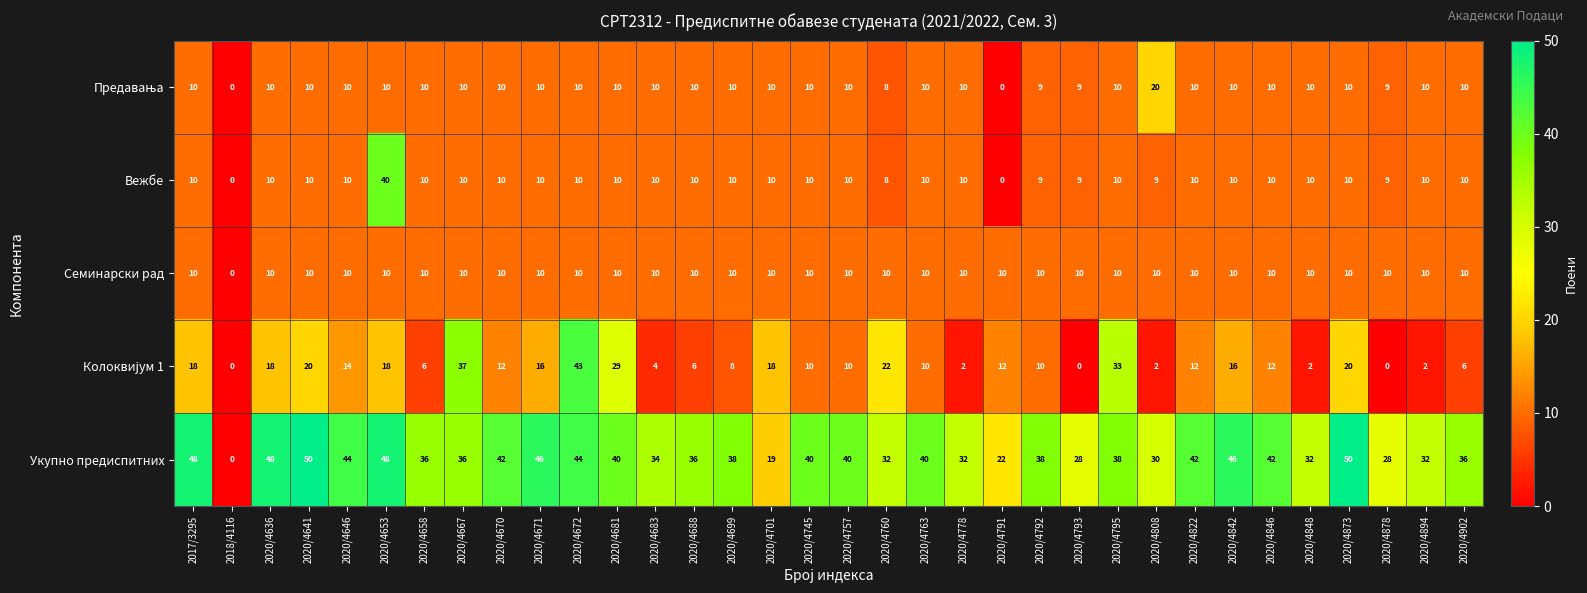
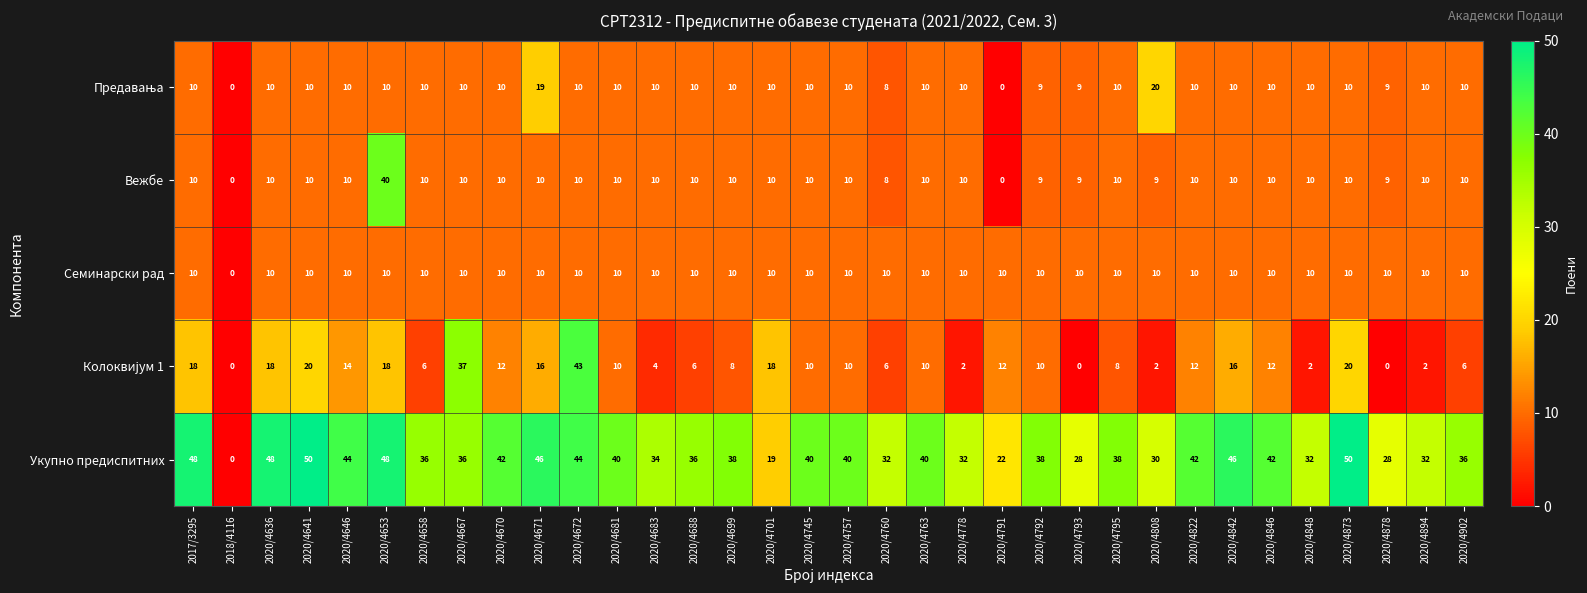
  {
    "Предавања": {
      "2017/3295": 10,
      "2018/4116": 0,
      "2020/4636": 10,
      "2020/4641": 10,
      "2020/4646": 10,
      "2020/4653": 10,
      "2020/4658": 10,
      "2020/4667": 10,
      "2020/4670": 10,
-     "2020/4671": 10,
+     "2020/4671": 19,
      "2020/4672": 10,
      "2020/4681": 10,
      "2020/4683": 10,
      "2020/4688": 10,
      "2020/4699": 10,
      "2020/4701": 10,
      "2020/4745": 10,
      "2020/4757": 10,
      "2020/4760": 8,
      "2020/4763": 10,
      "2020/4778": 10,
      "2020/4791": 0,
      "2020/4792": 9,
      "2020/4793": 9,
      "2020/4795": 10,
      "2020/4808": 20,
      "2020/4822": 10,
      "2020/4842": 10,
      "2020/4846": 10,
      "2020/4848": 10,
      "2020/4873": 10,
      "2020/4878": 9,
      "2020/4894": 10,
      "2020/4902": 10
    },
    "Вежбе": {
      "2017/3295": 10,
      "2018/4116": 0,
      "2020/4636": 10,
      "2020/4641": 10,
      "2020/4646": 10,
      "2020/4653": 40,
      "2020/4658": 10,
      "2020/4667": 10,
      "2020/4670": 10,
      "2020/4671": 10,
      "2020/4672": 10,
      "2020/4681": 10,
      "2020/4683": 10,
      "2020/4688": 10,
      "2020/4699": 10,
      "2020/4701": 10,
      "2020/4745": 10,
      "2020/4757": 10,
      "2020/4760": 8,
      "2020/4763": 10,
      "2020/4778": 10,
      "2020/4791": 0,
      "2020/4792": 9,
      "2020/4793": 9,
      "2020/4795": 10,
      "2020/4808": 9,
      "2020/4822": 10,
      "2020/4842": 10,
      "2020/4846": 10,
      "2020/4848": 10,
      "2020/4873": 10,
      "2020/4878": 9,
      "2020/4894": 10,
      "2020/4902": 10
    },
    "Семинарски рад": {
      "2017/3295": 10,
      "2018/4116": 0,
      "2020/4636": 10,
      "2020/4641": 10,
      "2020/4646": 10,
      "2020/4653": 10,
      "2020/4658": 10,
      "2020/4667": 10,
      "2020/4670": 10,
      "2020/4671": 10,
      "2020/4672": 10,
      "2020/4681": 10,
      "2020/4683": 10,
      "2020/4688": 10,
      "2020/4699": 10,
      "2020/4701": 10,
      "2020/4745": 10,
      "2020/4757": 10,
      "2020/4760": 10,
      "2020/4763": 10,
      "2020/4778": 10,
      "2020/4791": 10,
      "2020/4792": 10,
      "2020/4793": 10,
      "2020/4795": 10,
      "2020/4808": 10,
      "2020/4822": 10,
      "2020/4842": 10,
      "2020/4846": 10,
      "2020/4848": 10,
      "2020/4873": 10,
      "2020/4878": 10,
      "2020/4894": 10,
      "2020/4902": 10
    },
    "Колоквијум 1": {
      "2017/3295": 18,
      "2018/4116": 0,
      "2020/4636": 18,
      "2020/4641": 20,
      "2020/4646": 14,
      "2020/4653": 18,
      "2020/4658": 6,
      "2020/4667": 37,
      "2020/4670": 12,
      "2020/4671": 16,
      "2020/4672": 43,
-     "2020/4681": 29,
+     "2020/4681": 10,
      "2020/4683": 4,
      "2020/4688": 6,
      "2020/4699": 8,
      "2020/4701": 18,
      "2020/4745": 10,
      "2020/4757": 10,
-     "2020/4760": 22,
+     "2020/4760": 6,
      "2020/4763": 10,
      "2020/4778": 2,
      "2020/4791": 12,
      "2020/4792": 10,
      "2020/4793": 0,
-     "2020/4795": 33,
+     "2020/4795": 8,
      "2020/4808": 2,
      "2020/4822": 12,
      "2020/4842": 16,
      "2020/4846": 12,
      "2020/4848": 2,
      "2020/4873": 20,
      "2020/4878": 0,
      "2020/4894": 2,
      "2020/4902": 6
    },
    "Укупно предиспитних": {
      "2017/3295": 48,
      "2018/4116": 0,
      "2020/4636": 48,
      "2020/4641": 50,
      "2020/4646": 44,
      "2020/4653": 48,
      "2020/4658": 36,
      "2020/4667": 36,
      "2020/4670": 42,
      "2020/4671": 46,
      "2020/4672": 44,
      "2020/4681": 40,
      "2020/4683": 34,
      "2020/4688": 36,
      "2020/4699": 38,
      "2020/4701": 19,
      "2020/4745": 40,
      "2020/4757": 40,
      "2020/4760": 32,
      "2020/4763": 40,
      "2020/4778": 32,
      "2020/4791": 22,
      "2020/4792": 38,
      "2020/4793": 28,
      "2020/4795": 38,
      "2020/4808": 30,
      "2020/4822": 42,
      "2020/4842": 46,
      "2020/4846": 42,
      "2020/4848": 32,
      "2020/4873": 50,
      "2020/4878": 28,
      "2020/4894": 32,
      "2020/4902": 36
    }
  }
